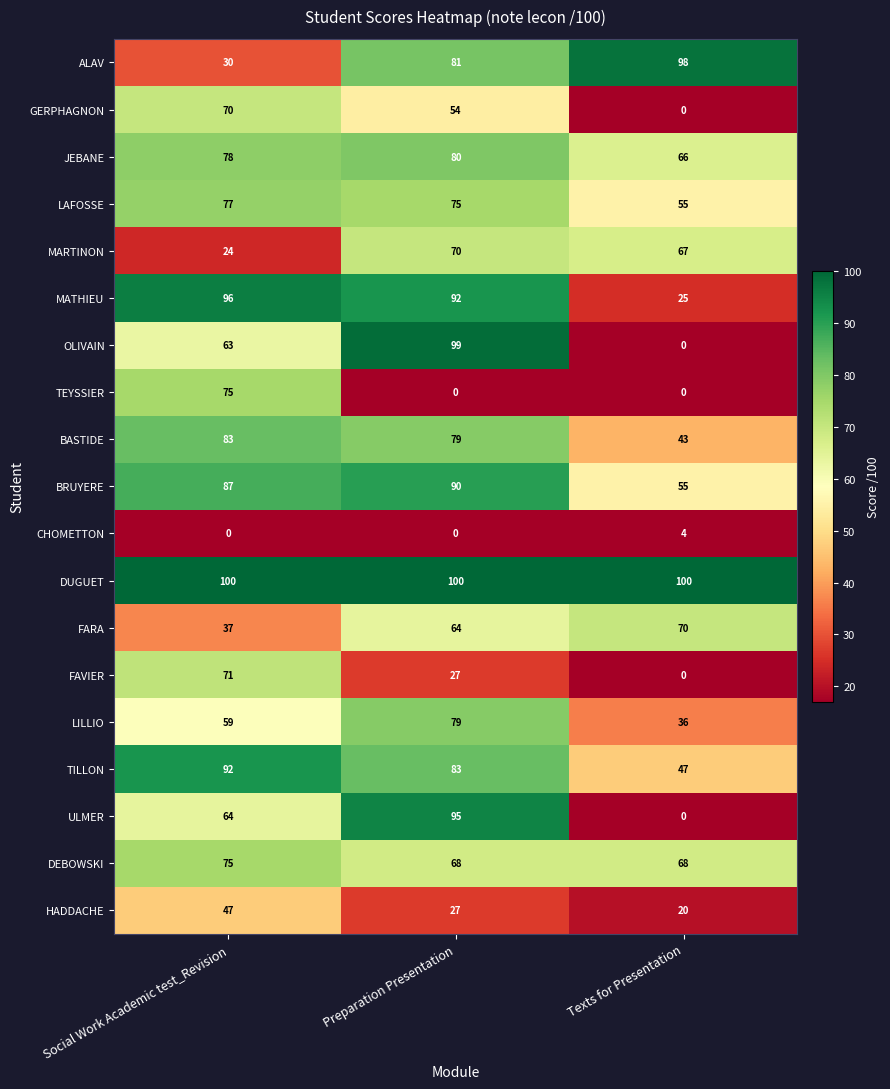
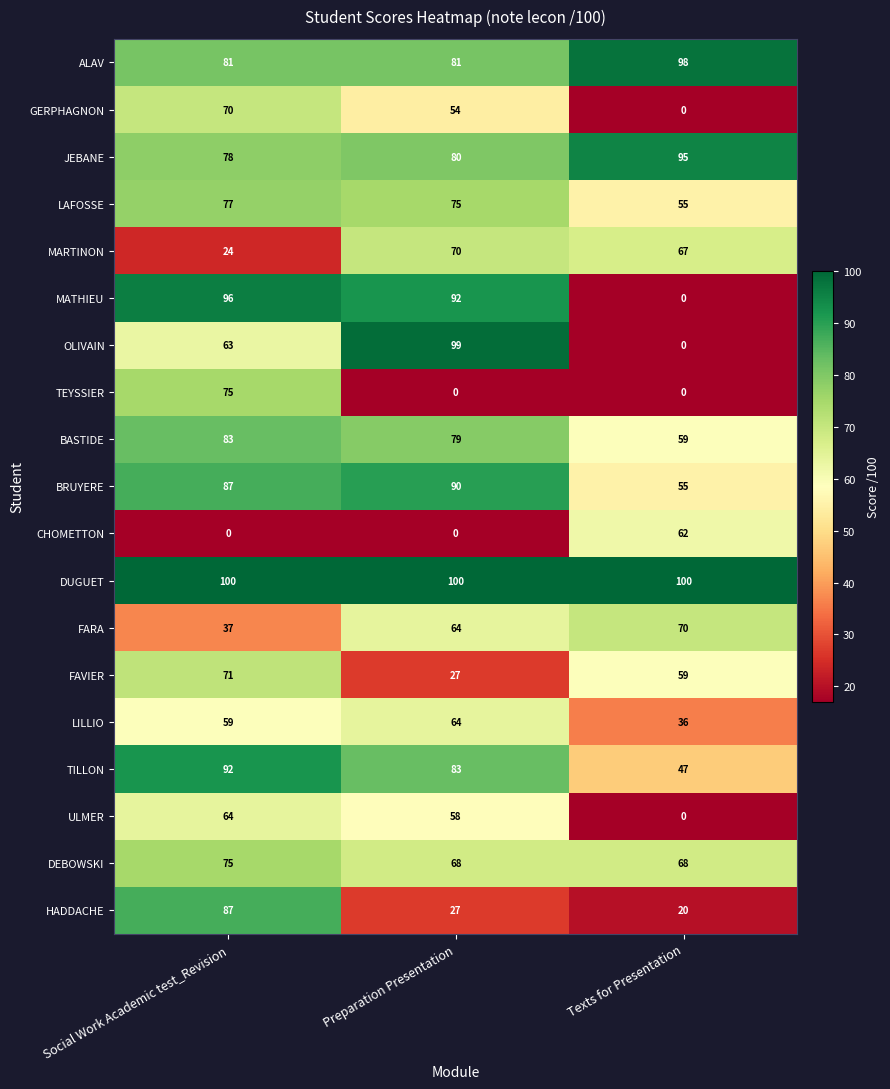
  {
    "ALAV": {
-     "Social Work Academic test_Revision": 30,
+     "Social Work Academic test_Revision": 81,
      "Preparation Presentation": 81,
      "Texts for Presentation": 98
    },
    "GERPHAGNON": {
      "Social Work Academic test_Revision": 70,
      "Preparation Presentation": 54,
      "Texts for Presentation": 0
    },
    "JEBANE": {
      "Social Work Academic test_Revision": 78,
      "Preparation Presentation": 80,
-     "Texts for Presentation": 66
+     "Texts for Presentation": 95
    },
    "LAFOSSE": {
      "Social Work Academic test_Revision": 77,
      "Preparation Presentation": 75,
      "Texts for Presentation": 55
    },
    "MARTINON": {
      "Social Work Academic test_Revision": 24,
      "Preparation Presentation": 70,
      "Texts for Presentation": 67
    },
    "MATHIEU": {
      "Social Work Academic test_Revision": 96,
      "Preparation Presentation": 92,
-     "Texts for Presentation": 25
+     "Texts for Presentation": 0
    },
    "OLIVAIN": {
      "Social Work Academic test_Revision": 63,
      "Preparation Presentation": 99,
      "Texts for Presentation": 0
    },
    "TEYSSIER": {
      "Social Work Academic test_Revision": 75,
      "Preparation Presentation": 0,
      "Texts for Presentation": 0
    },
    "BASTIDE": {
      "Social Work Academic test_Revision": 83,
      "Preparation Presentation": 79,
-     "Texts for Presentation": 43
+     "Texts for Presentation": 59
    },
    "BRUYERE": {
      "Social Work Academic test_Revision": 87,
      "Preparation Presentation": 90,
      "Texts for Presentation": 55
    },
    "CHOMETTON": {
      "Social Work Academic test_Revision": 0,
      "Preparation Presentation": 0,
-     "Texts for Presentation": 4
+     "Texts for Presentation": 62
    },
    "DUGUET": {
      "Social Work Academic test_Revision": 100,
      "Preparation Presentation": 100,
      "Texts for Presentation": 100
    },
    "FARA": {
      "Social Work Academic test_Revision": 37,
      "Preparation Presentation": 64,
      "Texts for Presentation": 70
    },
    "FAVIER": {
      "Social Work Academic test_Revision": 71,
      "Preparation Presentation": 27,
-     "Texts for Presentation": 0
+     "Texts for Presentation": 59
    },
    "LILLIO": {
      "Social Work Academic test_Revision": 59,
-     "Preparation Presentation": 79,
+     "Preparation Presentation": 64,
      "Texts for Presentation": 36
    },
    "TILLON": {
      "Social Work Academic test_Revision": 92,
      "Preparation Presentation": 83,
      "Texts for Presentation": 47
    },
    "ULMER": {
      "Social Work Academic test_Revision": 64,
-     "Preparation Presentation": 95,
+     "Preparation Presentation": 58,
      "Texts for Presentation": 0
    },
    "DEBOWSKI": {
      "Social Work Academic test_Revision": 75,
      "Preparation Presentation": 68,
      "Texts for Presentation": 68
    },
    "HADDACHE": {
-     "Social Work Academic test_Revision": 47,
+     "Social Work Academic test_Revision": 87,
      "Preparation Presentation": 27,
      "Texts for Presentation": 20
    }
  }
